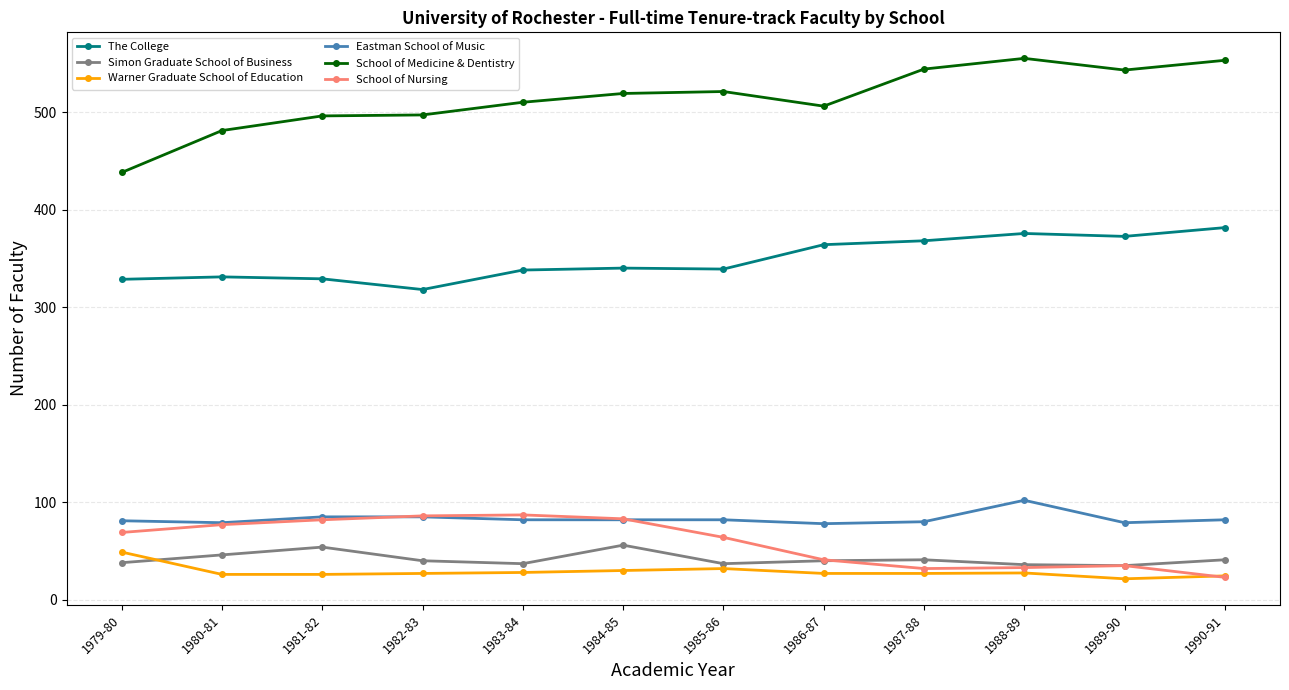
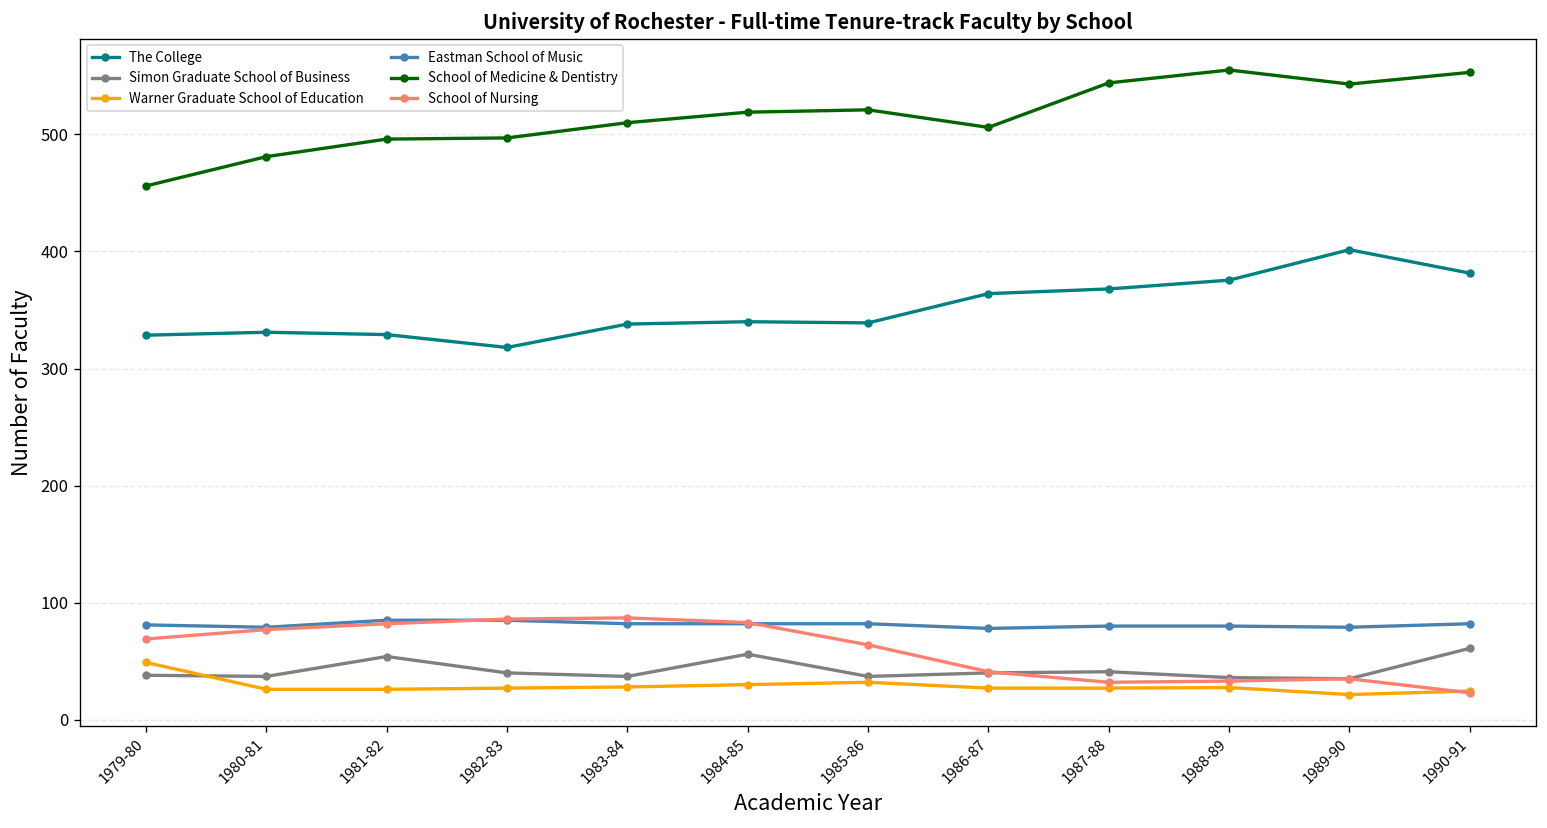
  {
    "The College": {
      "1979-80": 330,
      "1980-81": 330,
      "1981-82": 330,
      "1982-83": 320,
      "1983-84": 340,
      "1984-85": 340,
      "1985-86": 340,
      "1986-87": 360,
      "1987-88": 370,
      "1988-89": 380,
-     "1989-90": 370,
+     "1989-90": 400,
      "1990-91": 380
    },
    "Simon Graduate School of Business": {
      "1979-80": 40,
-     "1980-81": 50,
+     "1980-81": 40,
      "1981-82": 50,
      "1982-83": 40,
      "1983-84": 40,
      "1984-85": 60,
      "1985-86": 40,
      "1987-88": 40,
      "1988-89": 40,
-     "1990-91": 40
+     "1990-91": 60
    },
    "Warner Graduate School of Education": {
      "1979-80": 50,
      "1980-81": 30,
      "1981-82": 30,
      "1982-83": 30,
      "1983-84": 30,
      "1984-85": 30,
      "1985-86": 30,
      "1986-87": 30,
      "1987-88": 30,
      "1988-89": 30,
      "1989-90": 20
    },
    "Eastman School of Music": {
      "1979-80": 80,
      "1981-82": 90,
      "1983-84": 80,
      "1985-86": 80,
      "1986-87": 80,
      "1987-88": 80,
-     "1988-89": 100,
+     "1988-89": 80,
      "1989-90": 80,
      "1990-91": 80
    },
    "School of Medicine & Dentistry": {
-     "1979-80": 440,
+     "1979-80": 460,
      "1980-81": 480,
      "1981-82": 500,
      "1982-83": 500,
      "1983-84": 510,
      "1984-85": 520,
      "1985-86": 520,
      "1986-87": 510,
      "1987-88": 540,
      "1988-89": 560,
      "1989-90": 540,
      "1990-91": 550
    },
    "School of Nursing": {
      "1979-80": 70,
      "1981-82": 80,
      "1983-84": 90,
      "1985-86": 60,
      "1987-88": 30,
      "1988-89": 30
    }
  }
